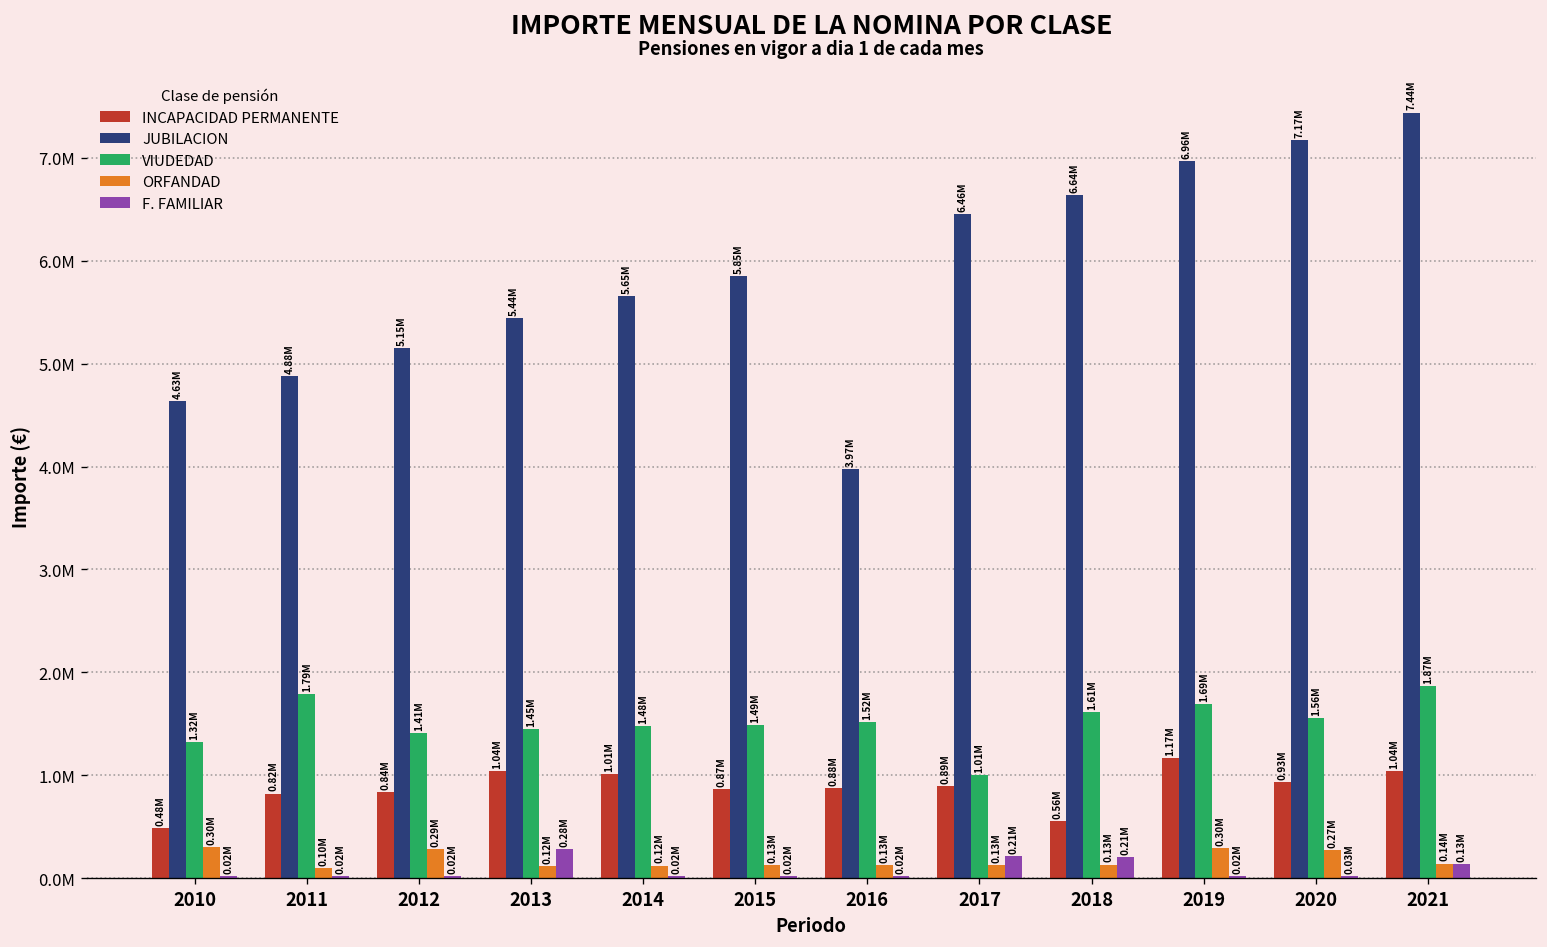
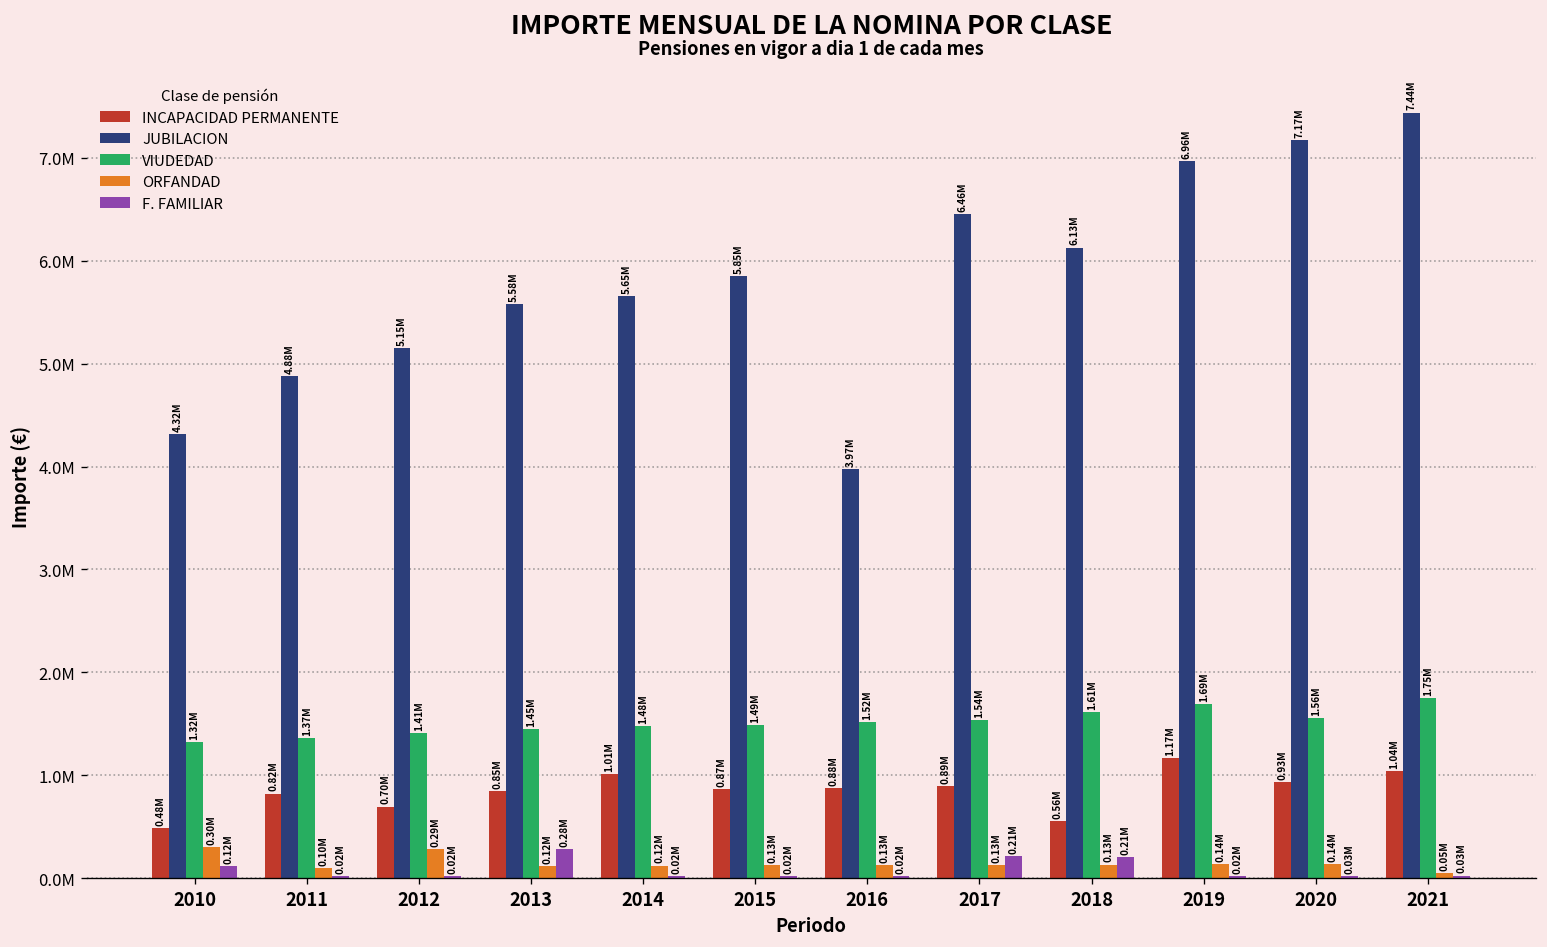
  {
    "INCAPACIDAD PERMANENTE": {
      "2010": "0.48M",
      "2011": "0.82M",
-     "2012": "0.84M",
-     "2013": "1.04M",
+     "2012": "0.70M",
+     "2013": "0.85M",
      "2014": "1.01M",
      "2015": "0.87M",
      "2016": "0.88M",
      "2017": "0.89M",
      "2018": "0.56M",
      "2019": "1.17M",
      "2020": "0.93M",
      "2021": "1.04M"
    },
    "JUBILACION": {
-     "2010": "4.63M",
+     "2010": "4.32M",
      "2011": "4.88M",
      "2012": "5.15M",
-     "2013": "5.44M",
+     "2013": "5.58M",
      "2014": "5.65M",
      "2015": "5.85M",
      "2016": "3.97M",
      "2017": "6.46M",
-     "2018": "6.64M",
+     "2018": "6.13M",
      "2019": "6.96M",
      "2020": "7.17M",
      "2021": "7.44M"
    },
    "VIUDEDAD": {
      "2010": "1.32M",
-     "2011": "1.79M",
+     "2011": "1.37M",
      "2012": "1.41M",
      "2013": "1.45M",
      "2014": "1.48M",
      "2015": "1.49M",
      "2016": "1.52M",
-     "2017": "1.01M",
+     "2017": "1.54M",
      "2018": "1.61M",
      "2019": "1.69M",
      "2020": "1.56M",
-     "2021": "1.87M"
+     "2021": "1.75M"
    },
    "ORFANDAD": {
      "2010": "0.30M",
      "2011": "0.10M",
      "2012": "0.29M",
      "2013": "0.12M",
      "2014": "0.12M",
      "2015": "0.13M",
      "2016": "0.13M",
      "2017": "0.13M",
      "2018": "0.13M",
-     "2019": "0.30M",
-     "2020": "0.27M",
-     "2021": "0.14M"
+     "2019": "0.14M",
+     "2020": "0.14M",
+     "2021": "0.05M"
    },
    "F. FAMILIAR": {
-     "2010": "0.02M",
+     "2010": "0.12M",
      "2011": "0.02M",
      "2012": "0.02M",
      "2013": "0.28M",
      "2014": "0.02M",
      "2015": "0.02M",
      "2016": "0.02M",
      "2017": "0.21M",
      "2018": "0.21M",
      "2019": "0.02M",
      "2020": "0.03M",
-     "2021": "0.13M"
+     "2021": "0.03M"
    }
  }
